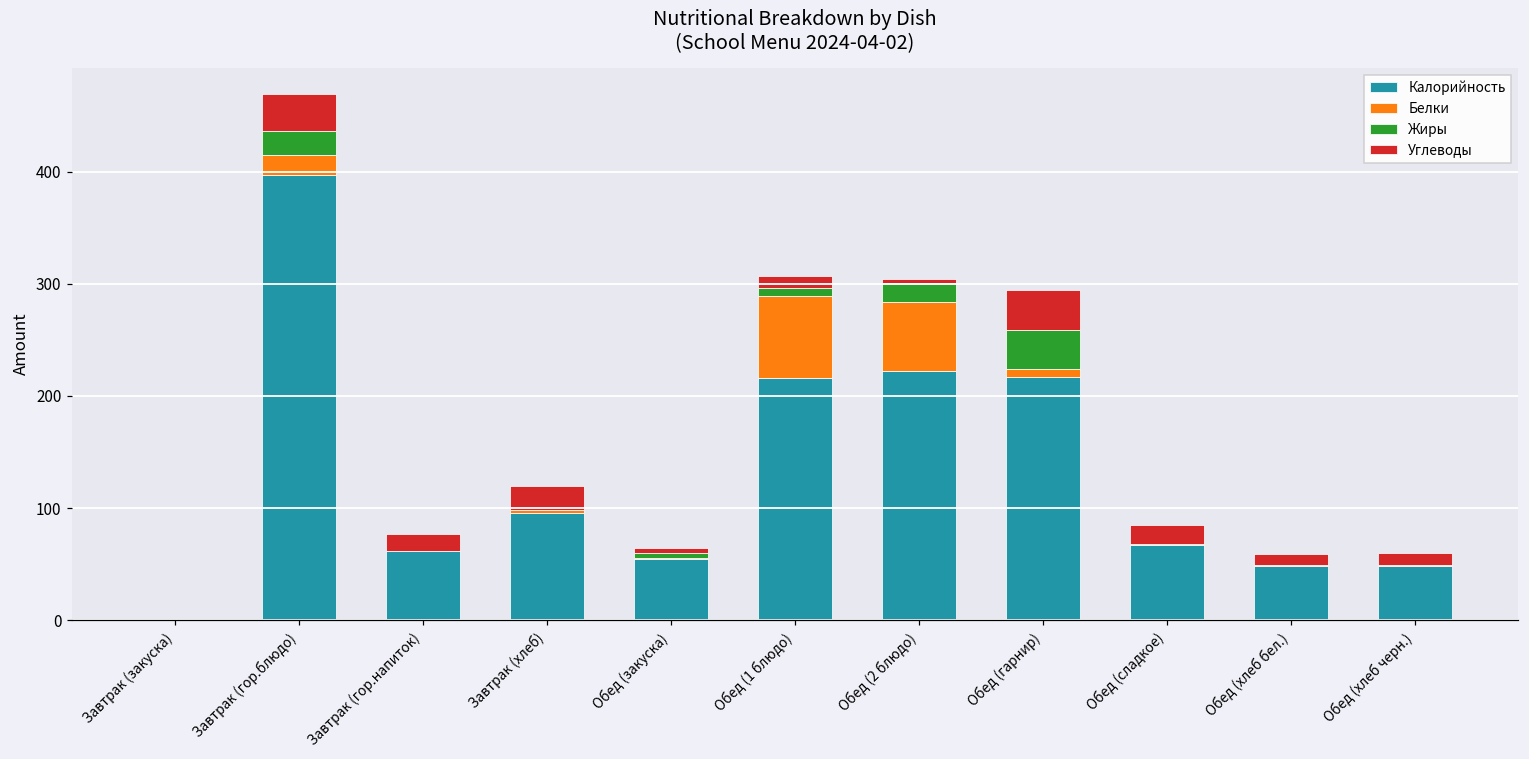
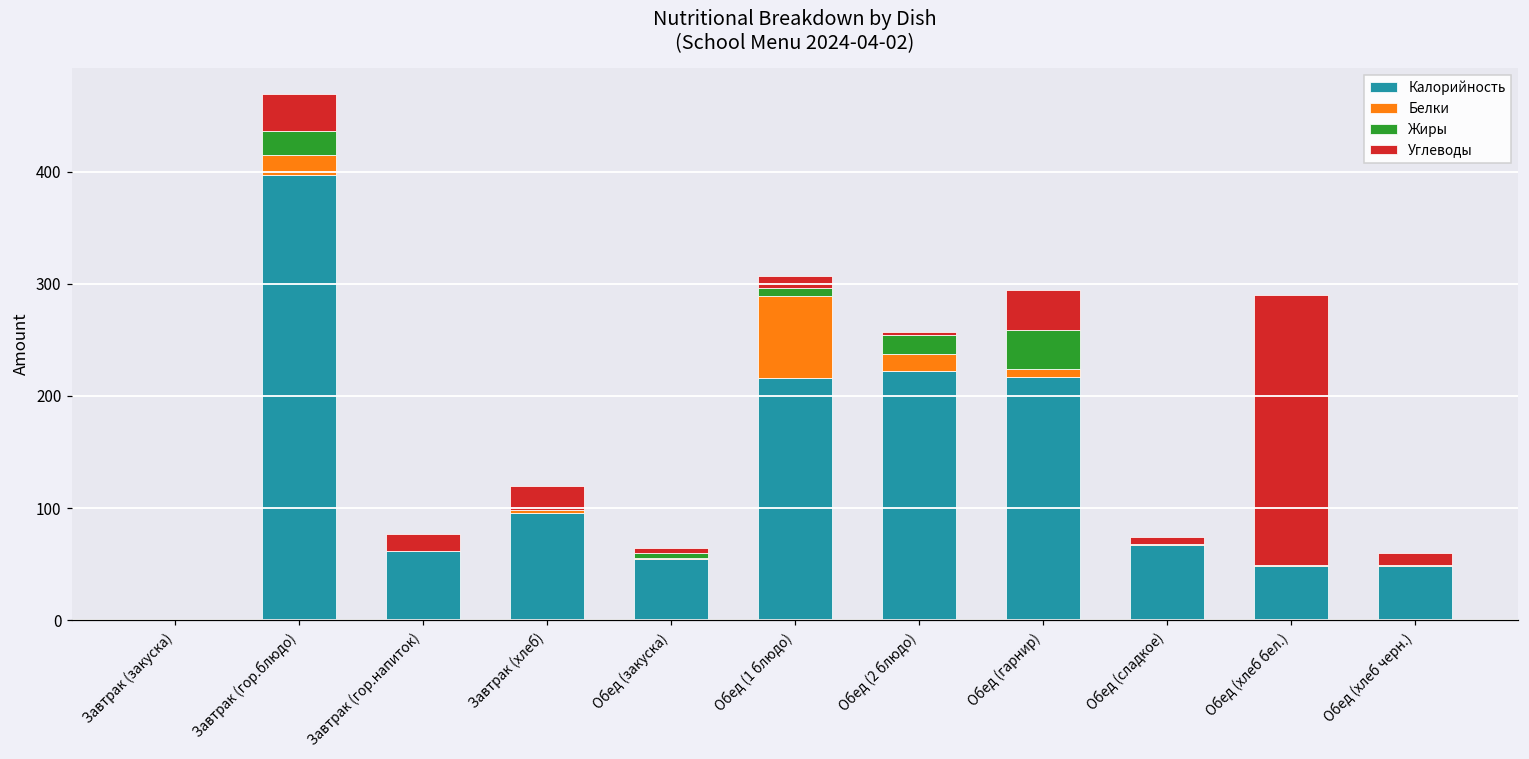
  {
    "Калорийность": {
      "Завтрак (закуска)": 0,
      "Завтрак (гор.блюдо)": 397,
      "Завтрак (гор.напиток)": 62,
      "Завтрак (хлеб)": 96,
      "Обед (закуска)": 55,
      "Обед (1 блюдо)": 216,
      "Обед (2 блюдо)": 222,
      "Обед (гарнир)": 217,
      "Обед (сладкое)": 67,
      "Обед (хлеб бел.)": 48,
      "Обед (хлеб черн.)": 48
    },
    "Белки": {
      "Завтрак (закуска)": 0,
      "Завтрак (гор.блюдо)": 18,
      "Завтрак (гор.напиток)": 0,
      "Обед (1 блюдо)": 73,
-     "Обед (2 блюдо)": 62,
+     "Обед (2 блюдо)": 15,
      "Обед (гарнир)": 7
    },
    "Жиры": {
      "Завтрак (закуска)": 0,
      "Завтрак (гор.блюдо)": 21,
      "Завтрак (гор.напиток)": 0,
      "Завтрак (хлеб)": 0,
      "Обед (закуска)": 4,
      "Обед (1 блюдо)": 7,
      "Обед (2 блюдо)": 17,
      "Обед (гарнир)": 34,
      "Обед (хлеб бел.)": 0
    },
    "Углеводы": {
      "Завтрак (закуска)": 0,
      "Завтрак (гор.блюдо)": 33,
      "Завтрак (гор.напиток)": 15,
      "Завтрак (хлеб)": 21,
      "Обед (закуска)": 5,
      "Обед (1 блюдо)": 11,
      "Обед (2 блюдо)": 3,
      "Обед (гарнир)": 36,
-     "Обед (сладкое)": 17,
-     "Обед (хлеб бел.)": 10,
+     "Обед (сладкое)": 6,
+     "Обед (хлеб бел.)": 241,
      "Обед (хлеб черн.)": 10
    }
  }
